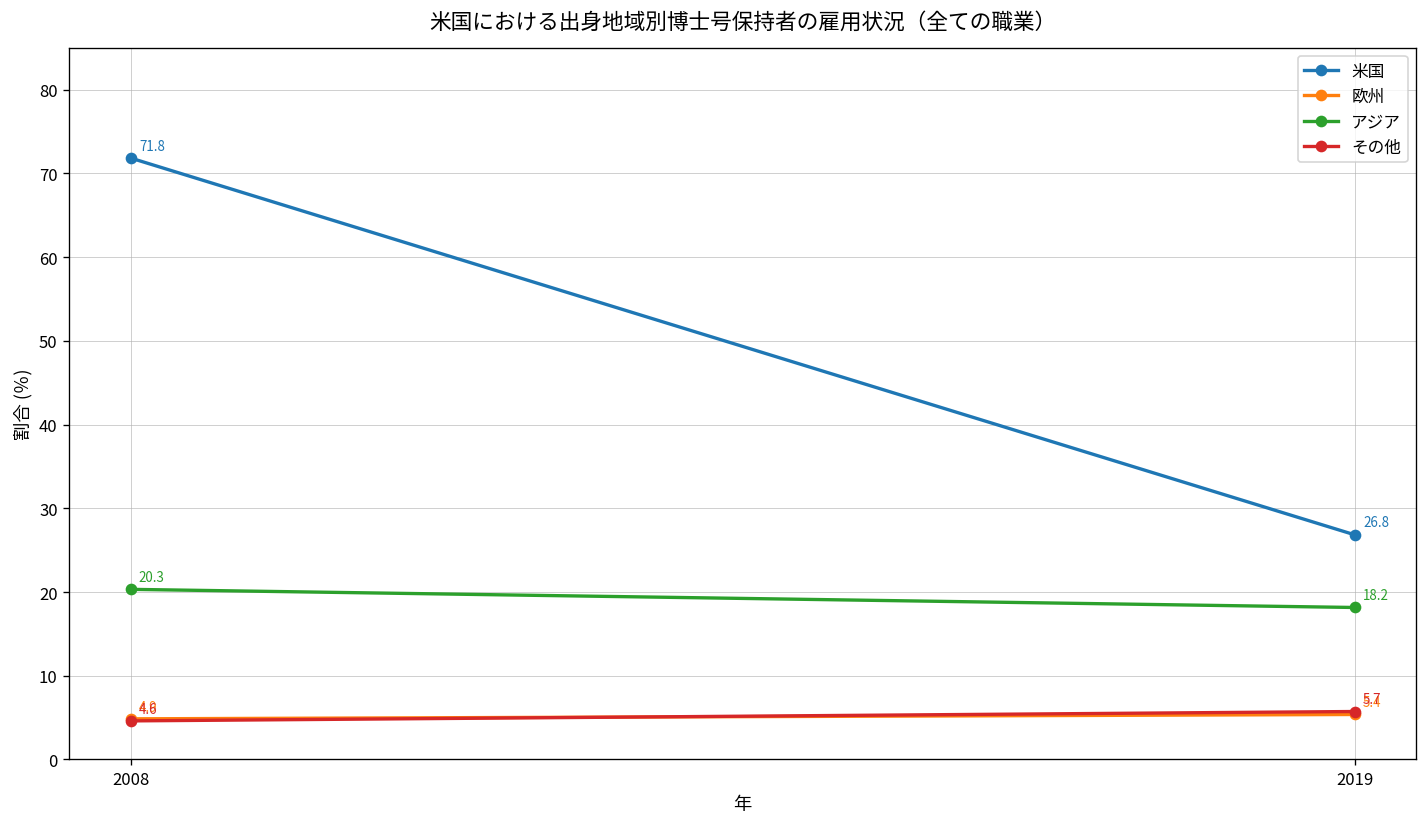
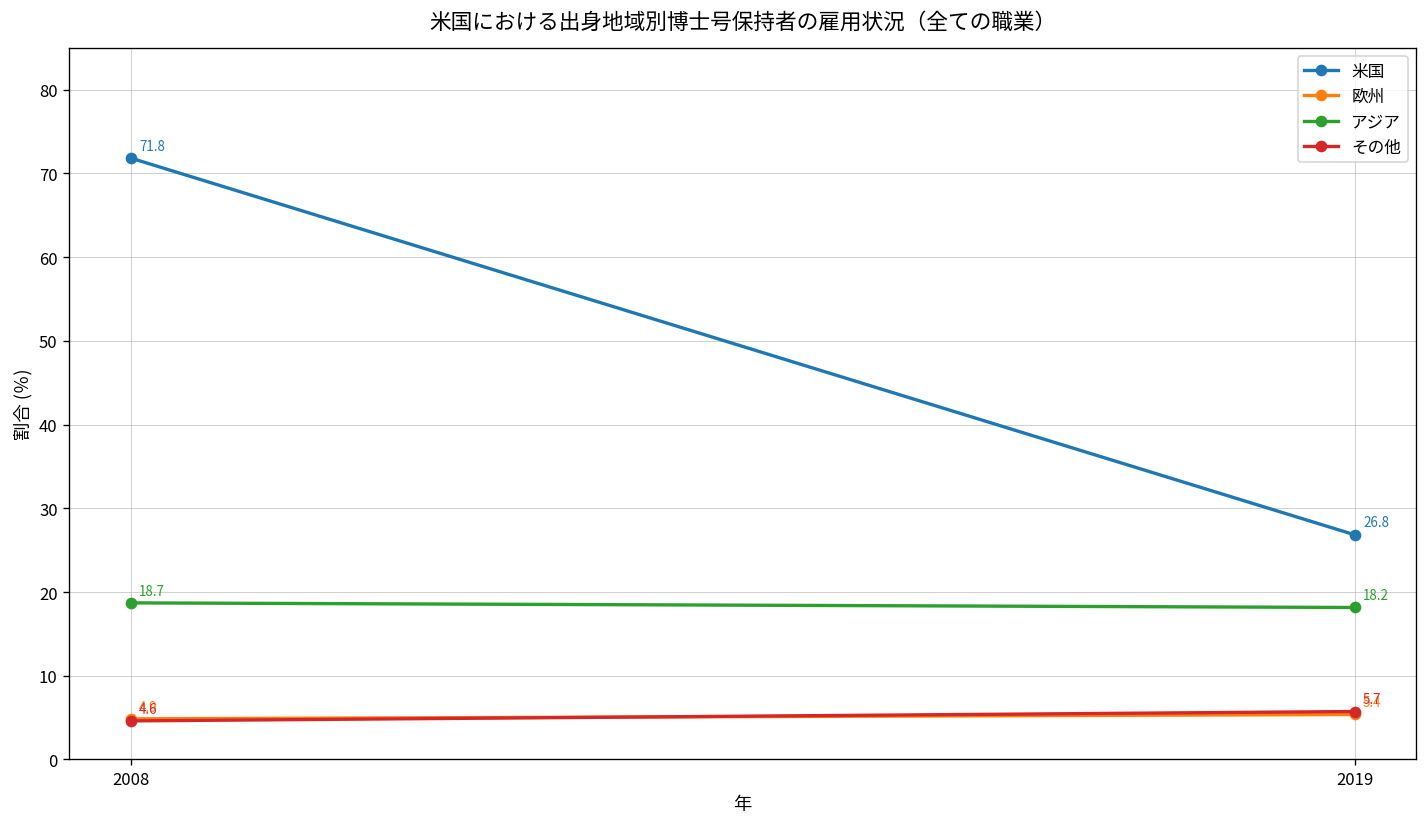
  {
    "米国": {
      "2008": 71.8,
      "2019": 26.8
    },
    "アジア": {
-     "2008": 20.3,
+     "2008": 18.7,
      "2019": 18.2
    }
  }
